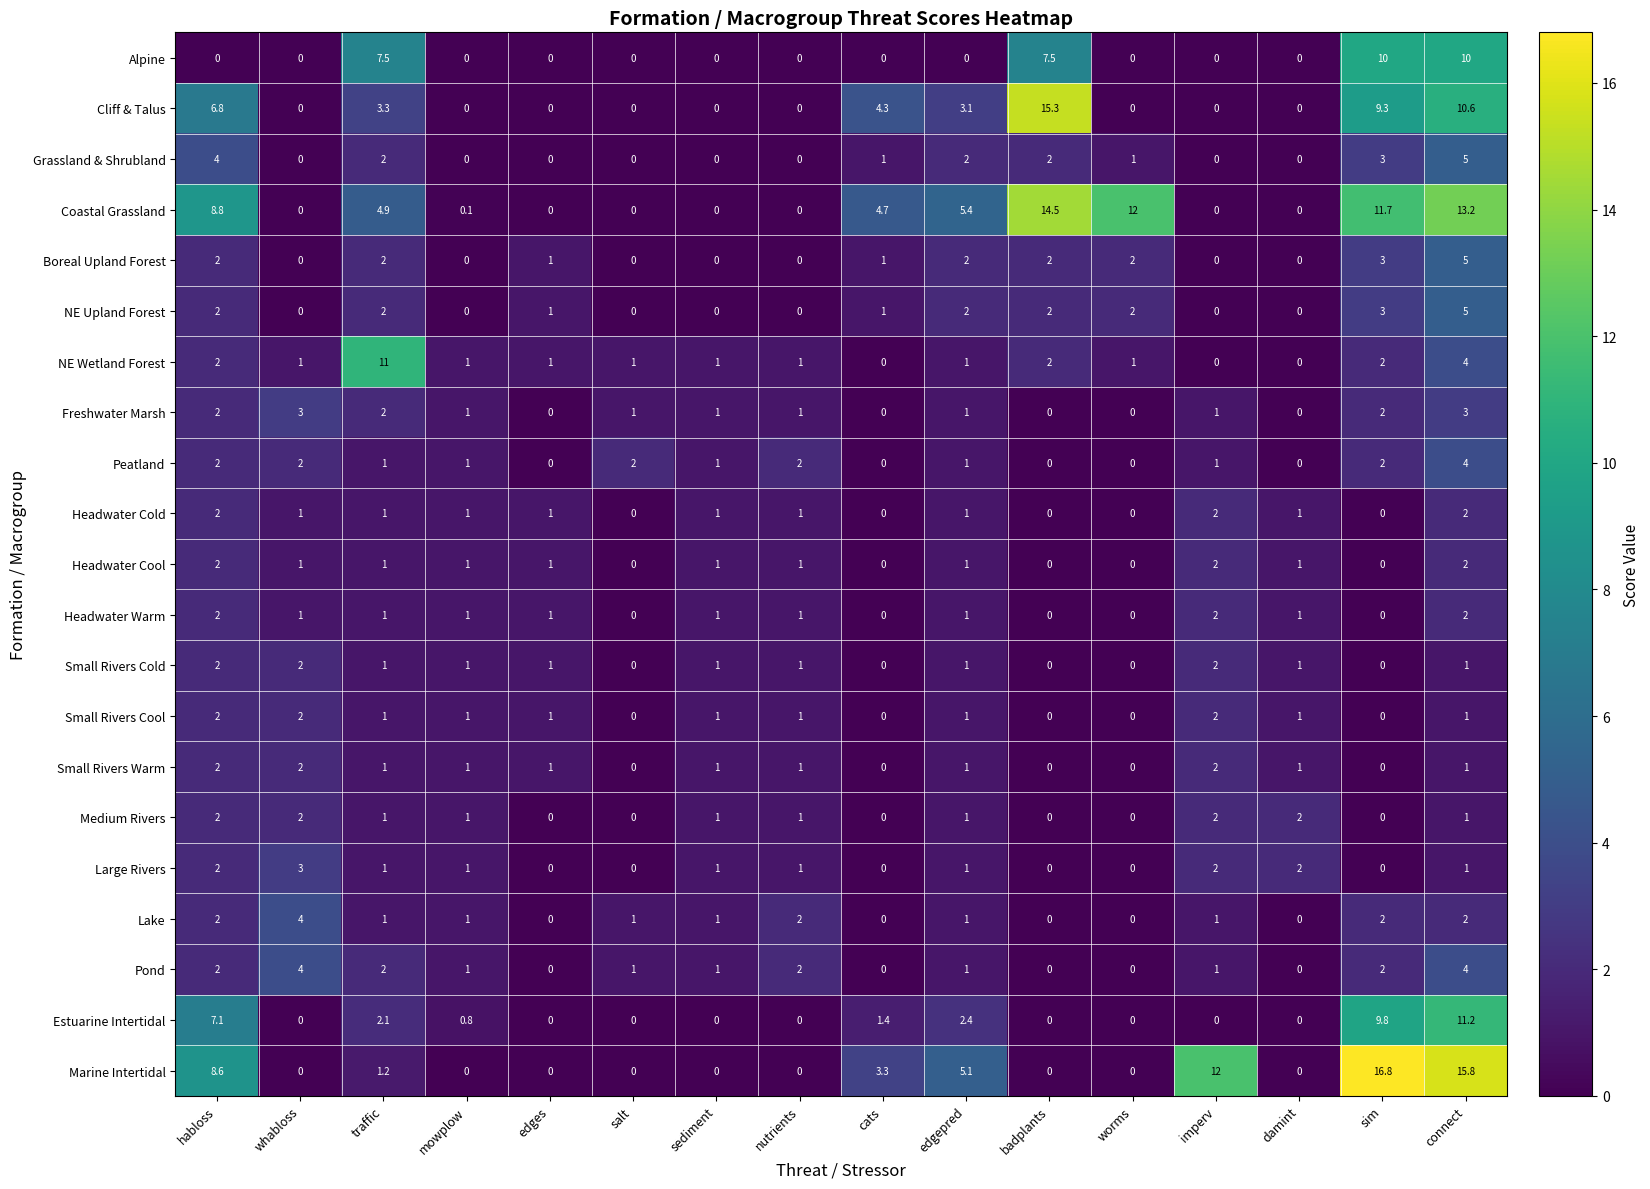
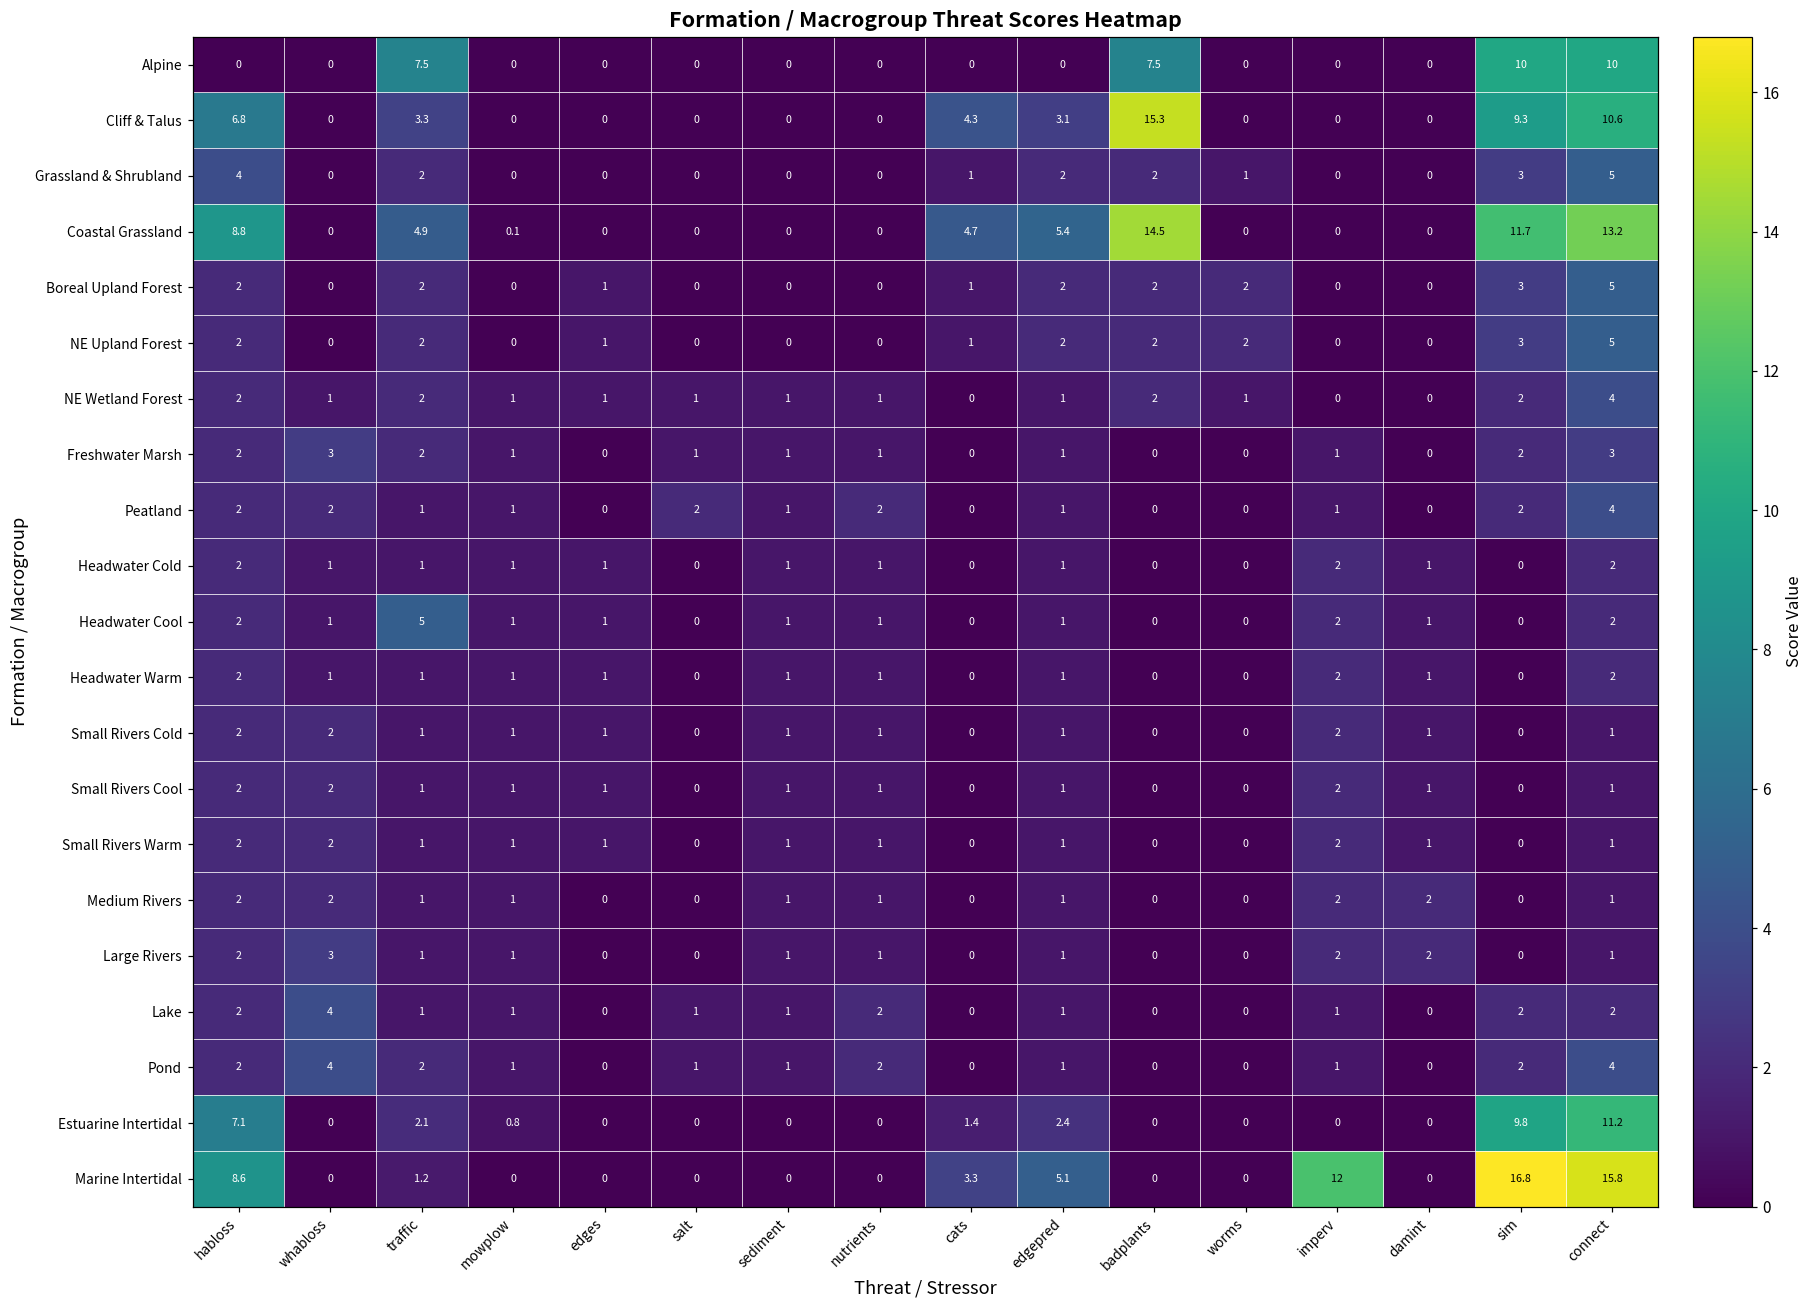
  {
    "Coastal Grassland": {
      "habloss": 8.8,
      "whabloss": 0,
      "traffic": 4.9,
      "mowplow": 0.1,
      "edges": 0,
      "salt": 0,
      "sediment": 0,
      "nutrients": 0,
      "cats": 4.7,
      "edgepred": 5.4,
      "badplants": 14.5,
-     "worms": 12,
+     "worms": 0,
      "imperv": 0,
      "damint": 0,
      "sim": 11.7,
      "connect": 13.2
    },
    "NE Wetland Forest": {
      "habloss": 2,
      "whabloss": 1,
-     "traffic": 11,
+     "traffic": 2,
      "mowplow": 1,
      "edges": 1,
      "salt": 1,
      "sediment": 1,
      "nutrients": 1,
      "cats": 0,
      "edgepred": 1,
      "badplants": 2,
      "worms": 1,
      "imperv": 0,
      "damint": 0,
      "sim": 2,
      "connect": 4
    },
    "Headwater Cool": {
      "habloss": 2,
      "whabloss": 1,
-     "traffic": 1,
+     "traffic": 5,
      "mowplow": 1,
      "edges": 1,
      "salt": 0,
      "sediment": 1,
      "nutrients": 1,
      "cats": 0,
      "edgepred": 1,
      "badplants": 0,
      "worms": 0,
      "imperv": 2,
      "damint": 1,
      "sim": 0,
      "connect": 2
    }
  }
